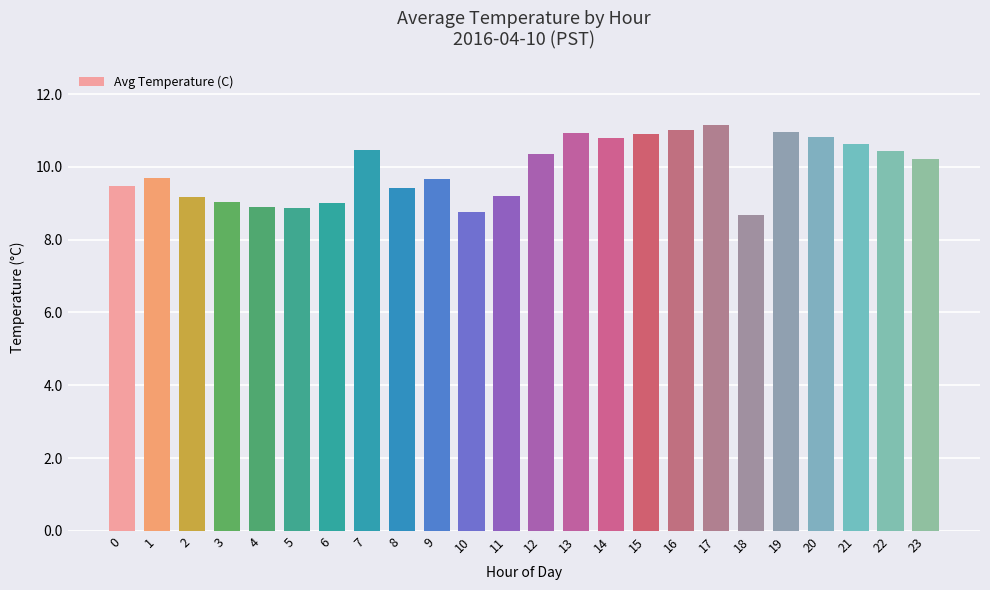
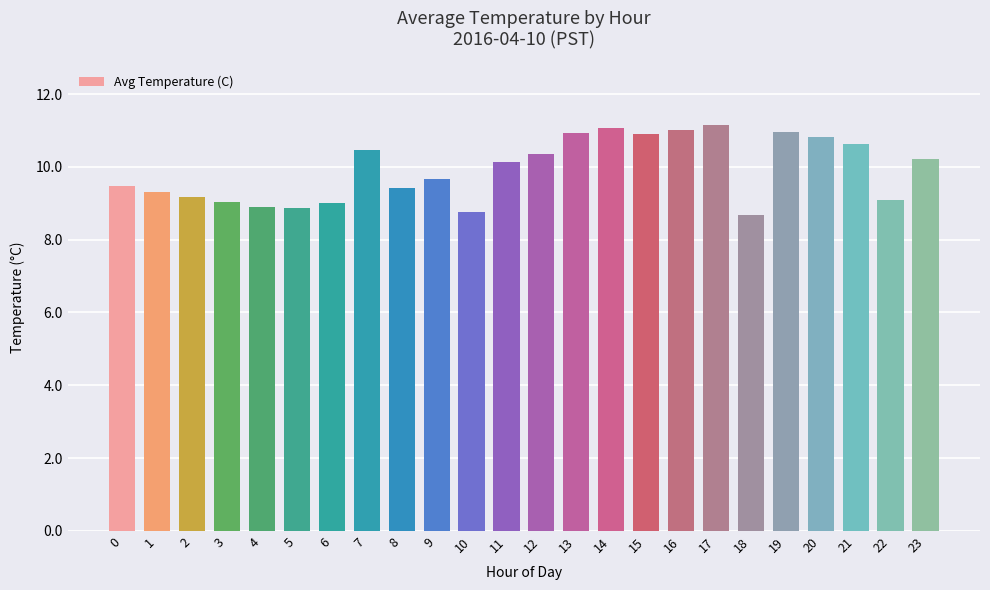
  {
    "0": 9.5,
-   "1": 9.7,
+   "1": 9.3,
    "2": 9.2,
    "3": 9.0,
    "4": 8.9,
    "5": 8.9,
    "6": 9.0,
    "7": 10.5,
    "8": 9.4,
    "9": 9.7,
    "10": 8.8,
-   "11": 9.2,
+   "11": 10.1,
    "12": 10.3,
    "13": 10.9,
-   "14": 10.8,
+   "14": 11.1,
    "15": 10.9,
    "16": 11.0,
    "17": 11.1,
    "18": 8.7,
    "19": 11.0,
    "20": 10.8,
    "21": 10.6,
-   "22": 10.4,
+   "22": 9.1,
    "23": 10.2
  }
